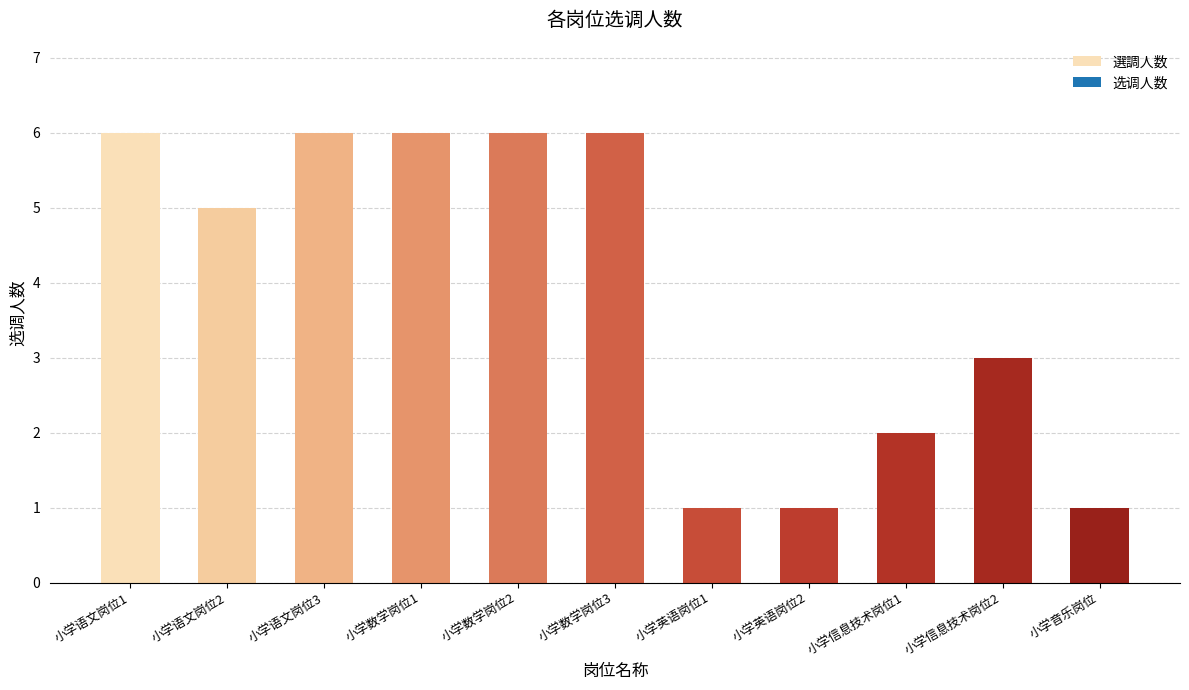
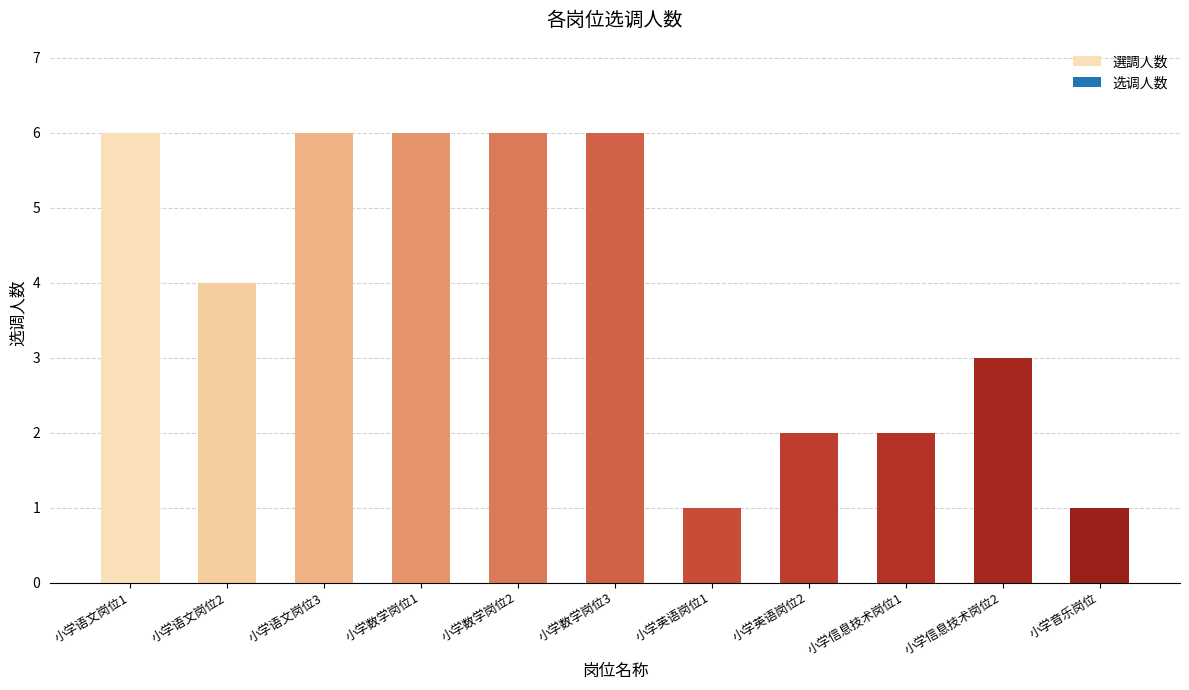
  {
    "小学语文岗位1": 6,
-   "小学语文岗位2": 5,
+   "小学语文岗位2": 4,
    "小学语文岗位3": 6,
    "小学数学岗位1": 6,
    "小学数学岗位2": 6,
    "小学数学岗位3": 6,
    "小学英语岗位1": 1,
-   "小学英语岗位2": 1,
+   "小学英语岗位2": 2,
    "小学信息技术岗位1": 2,
    "小学信息技术岗位2": 3,
    "小学音乐岗位": 1
  }
